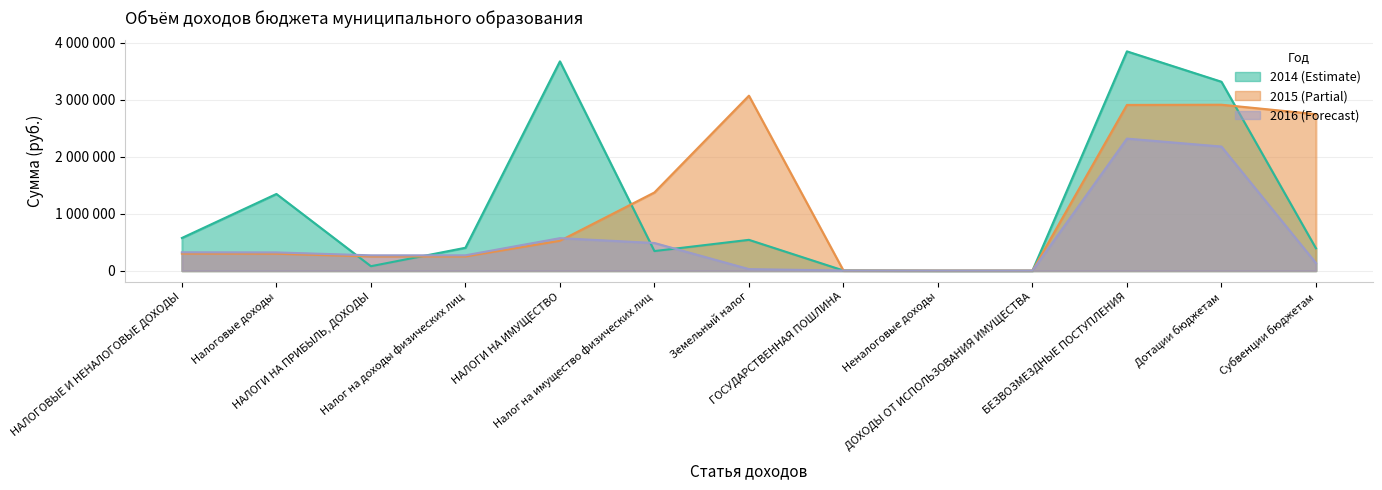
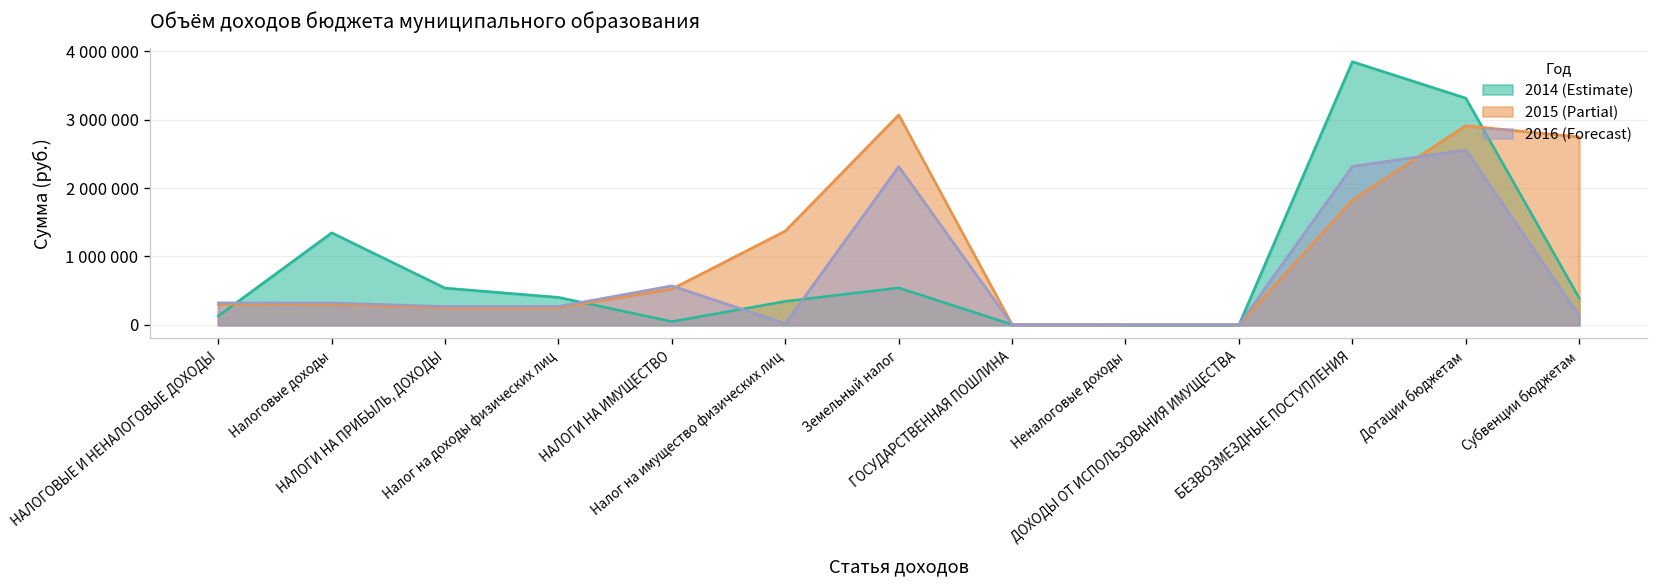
  {
    "2014 (Estimate)": {
-     "НАЛОГОВЫЕ И НЕНАЛОГОВЫЕ ДОХОДЫ": 600000,
+     "НАЛОГОВЫЕ И НЕНАЛОГОВЫЕ ДОХОДЫ": 100000,
      "Налоговые доходы": 1300000,
-     "НАЛОГИ НА ПРИБЫЛЬ, ДОХОДЫ": 100000,
+     "НАЛОГИ НА ПРИБЫЛЬ, ДОХОДЫ": 500000,
      "Налог на доходы физических лиц": 400000,
-     "НАЛОГИ НА ИМУЩЕСТВО": 3700000,
+     "НАЛОГИ НА ИМУЩЕСТВО": 0,
      "Налог на имущество физических лиц": 300000,
      "Земельный налог": 500000,
      "БЕЗВОЗМЕЗДНЫЕ ПОСТУПЛЕНИЯ": 3800000,
      "Дотации бюджетам": 3300000,
      "Субвенции бюджетам": 400000
    },
    "2015 (Partial)": {
      "НАЛОГИ НА ИМУЩЕСТВО": 500000,
      "Налог на имущество физических лиц": 1400000,
      "Земельный налог": 3100000,
-     "БЕЗВОЗМЕЗДНЫЕ ПОСТУПЛЕНИЯ": 2900000,
+     "БЕЗВОЗМЕЗДНЫЕ ПОСТУПЛЕНИЯ": 1800000,
      "Дотации бюджетам": 2900000,
      "Субвенции бюджетам": 2700000
    },
    "2016 (Forecast)": {
      "НАЛОГИ НА ИМУЩЕСТВО": 600000,
-     "Налог на имущество физических лиц": 500000,
-     "Земельный налог": 0,
+     "Налог на имущество физических лиц": 0,
+     "Земельный налог": 2300000,
      "БЕЗВОЗМЕЗДНЫЕ ПОСТУПЛЕНИЯ": 2300000,
-     "Дотации бюджетам": 2200000,
+     "Дотации бюджетам": 2600000,
      "Субвенции бюджетам": 100000
    }
  }
